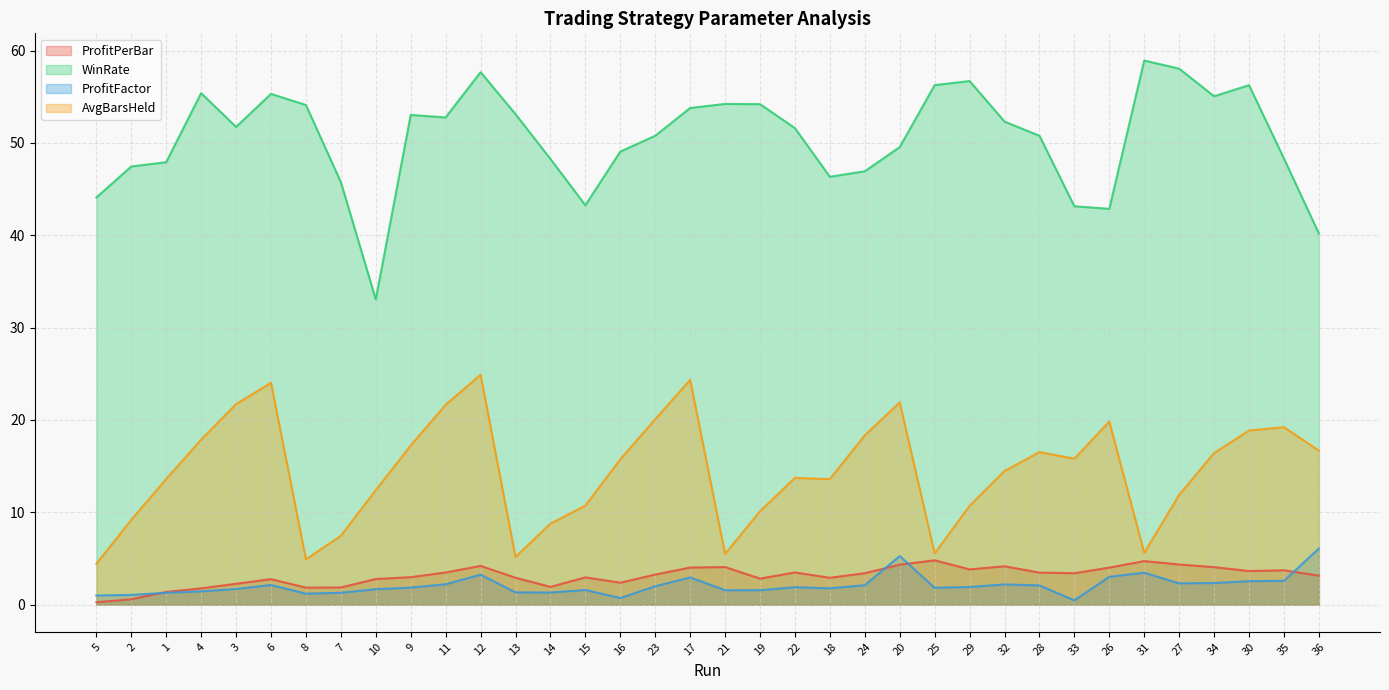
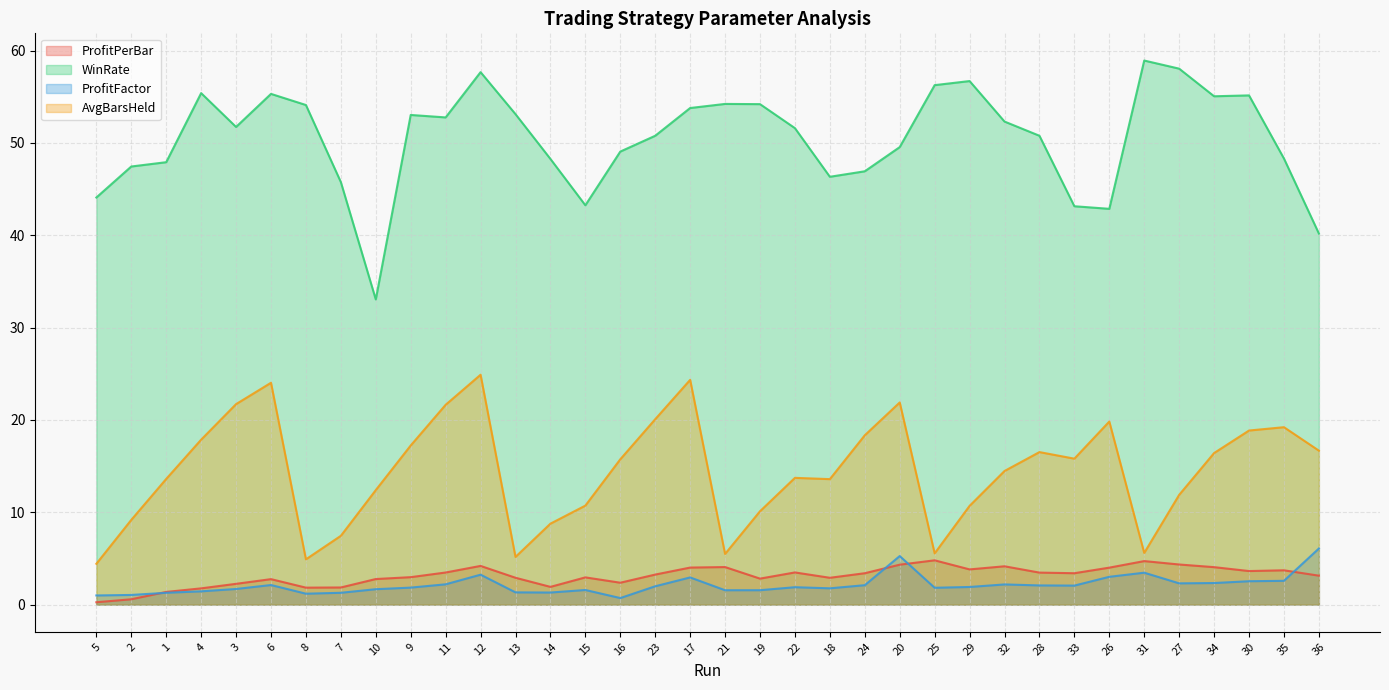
  {
    "WinRate": {
      "5": 44,
      "2": 47,
      "1": 48,
      "4": 55,
      "3": 52,
      "6": 55,
      "8": 54,
      "7": 46,
      "10": 33,
      "9": 53,
      "11": 53,
      "12": 58,
      "13": 53,
      "14": 48,
      "15": 43,
      "16": 49,
      "23": 51,
      "17": 54,
      "21": 54,
      "19": 54,
      "22": 52,
      "18": 46,
      "24": 47,
      "20": 50,
      "25": 56,
      "29": 57,
      "32": 52,
      "28": 51,
      "33": 43,
      "26": 43,
      "31": 59,
      "27": 58,
      "34": 55,
-     "30": 56,
+     "30": 55,
      "35": 48,
      "36": 40
    },
    "ProfitFactor": {
      "5": 1,
      "2": 1,
      "4": 1,
      "3": 2,
      "6": 2,
      "8": 1,
      "7": 1,
      "10": 2,
      "9": 2,
      "11": 2,
      "12": 3,
      "13": 1,
      "14": 1,
      "15": 2,
      "16": 1,
      "23": 2,
      "17": 3,
      "21": 2,
      "19": 2,
      "22": 2,
      "18": 2,
      "24": 2,
      "20": 5,
      "25": 2,
      "29": 2,
      "32": 2,
      "28": 2,
-     "33": 0,
+     "33": 2,
      "26": 3,
      "31": 3,
      "27": 2,
      "34": 2,
      "30": 3,
      "35": 3,
      "36": 6
    }
  }
